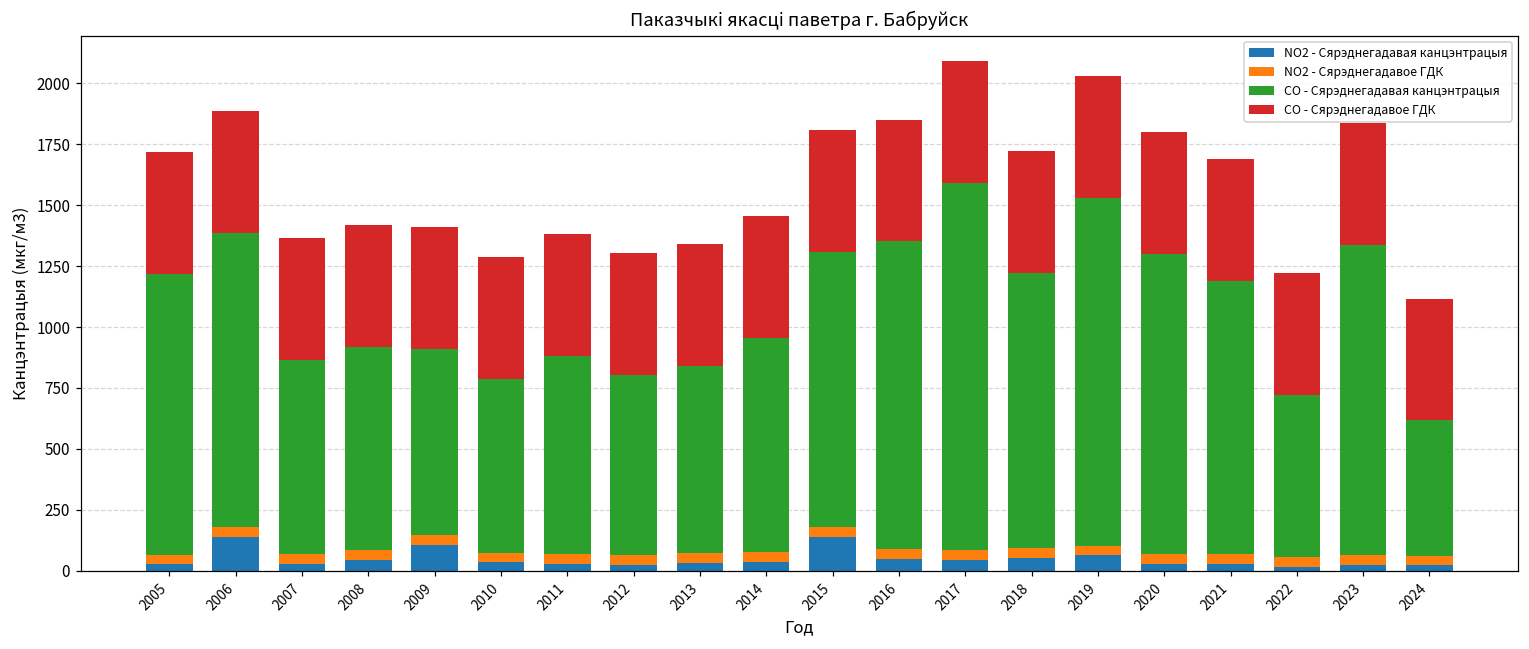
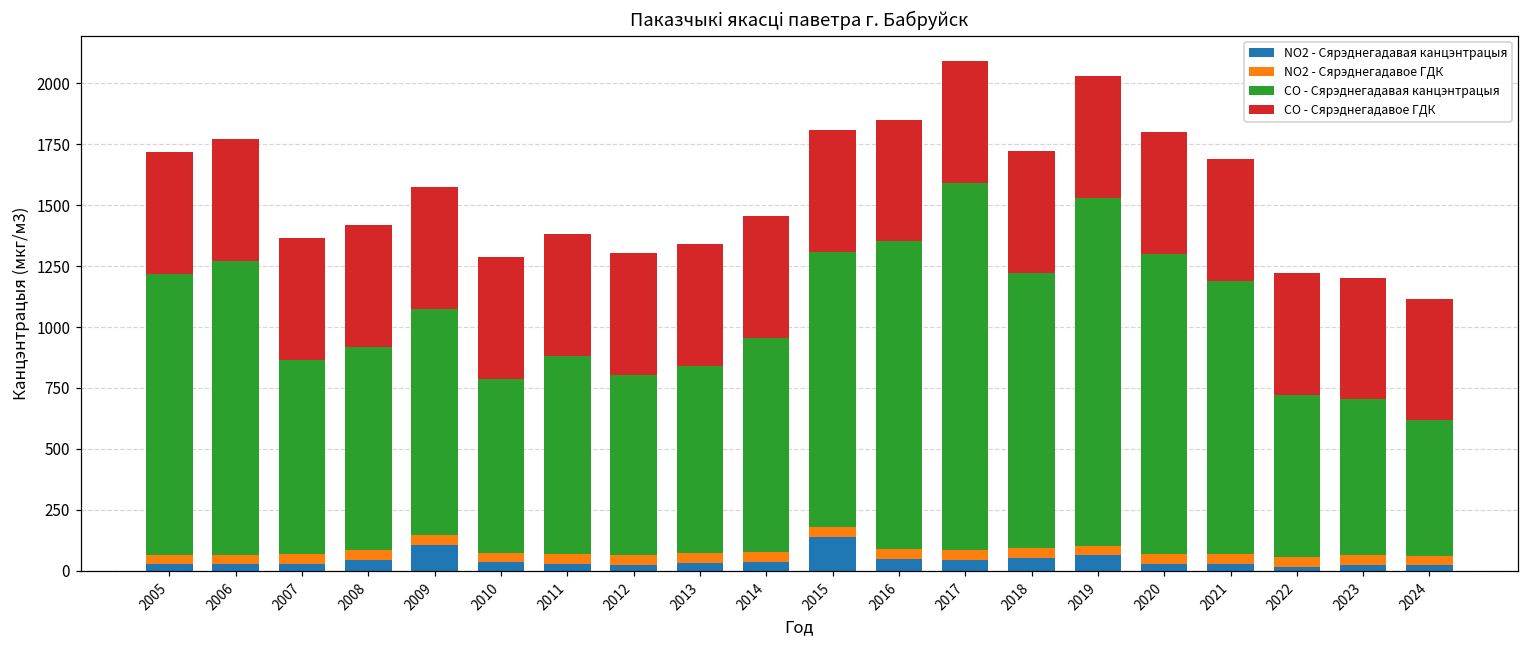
  {
    "NO2 - Сярэднегадавая канцэнтрацыя": {
      "2005": 30,
-     "2006": 140,
+     "2006": 30,
      "2007": 30,
      "2008": 40,
      "2009": 110,
      "2010": 30,
      "2011": 30,
      "2012": 20,
      "2013": 30,
      "2014": 40,
      "2015": 140,
      "2016": 50,
      "2017": 50,
      "2018": 50,
      "2019": 60,
      "2020": 30,
      "2021": 30,
      "2022": 20,
      "2023": 20,
      "2024": 20
    },
    "NO2 - Сярэднегадавое ГДК": {
      "2005": 40,
      "2006": 40,
      "2007": 40,
      "2008": 40,
      "2009": 40,
      "2010": 40,
      "2011": 40,
      "2012": 40,
      "2013": 40,
      "2014": 40,
      "2015": 40,
      "2016": 40,
      "2017": 40,
      "2018": 40,
      "2019": 40,
      "2020": 40,
      "2021": 40,
      "2022": 40,
      "2023": 40,
      "2024": 40
    },
    "CO - Сярэднегадавая канцэнтрацыя": {
      "2005": 1150,
      "2006": 1210,
      "2007": 800,
      "2008": 830,
-     "2009": 770,
+     "2009": 930,
      "2010": 710,
      "2011": 810,
      "2012": 740,
      "2013": 770,
      "2014": 880,
      "2015": 1130,
      "2016": 1260,
      "2017": 1510,
      "2018": 1130,
      "2019": 1430,
      "2020": 1230,
      "2021": 1120,
      "2022": 670,
-     "2023": 1270,
+     "2023": 640,
      "2024": 560
    },
    "CO - Сярэднегадавое ГДК": {
      "2005": 500,
      "2006": 500,
      "2007": 500,
      "2008": 500,
      "2009": 500,
      "2010": 500,
      "2011": 500,
      "2012": 500,
      "2013": 500,
      "2014": 500,
      "2015": 500,
      "2016": 500,
      "2017": 500,
      "2018": 500,
      "2019": 500,
      "2020": 500,
      "2021": 500,
      "2022": 500,
      "2023": 500,
      "2024": 500
    }
  }
